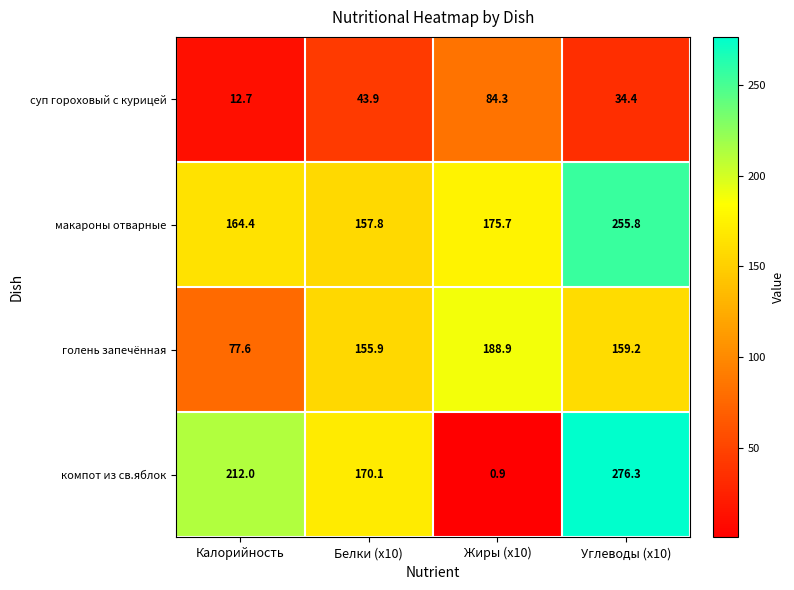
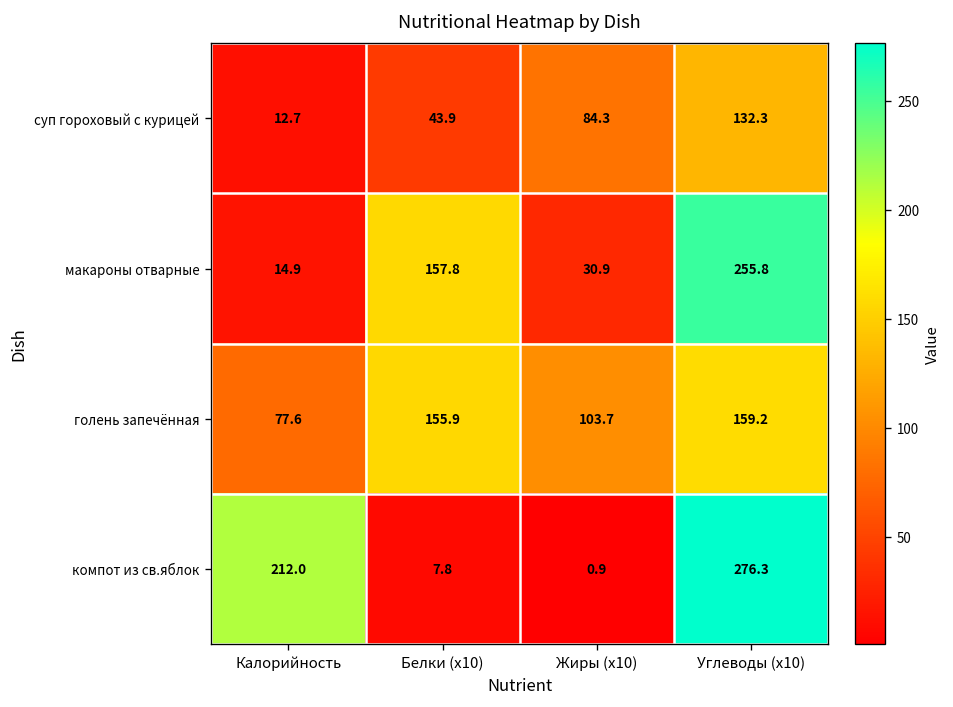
  {
    "суп гороховый с курицей": {
      "Калорийность": 12.7,
      "Белки (х10)": 43.9,
      "Жиры (х10)": 84.3,
-     "Углеводы (х10)": 34.4
+     "Углеводы (х10)": 132.3
    },
    "макароны отварные": {
-     "Калорийность": 164.4,
+     "Калорийность": 14.9,
      "Белки (х10)": 157.8,
-     "Жиры (х10)": 175.7,
+     "Жиры (х10)": 30.9,
      "Углеводы (х10)": 255.8
    },
    "голень запечённая": {
      "Калорийность": 77.6,
      "Белки (х10)": 155.9,
-     "Жиры (х10)": 188.9,
+     "Жиры (х10)": 103.7,
      "Углеводы (х10)": 159.2
    },
    "компот из св.яблок": {
      "Калорийность": 212.0,
-     "Белки (х10)": 170.1,
+     "Белки (х10)": 7.8,
      "Жиры (х10)": 0.9,
      "Углеводы (х10)": 276.3
    }
  }
